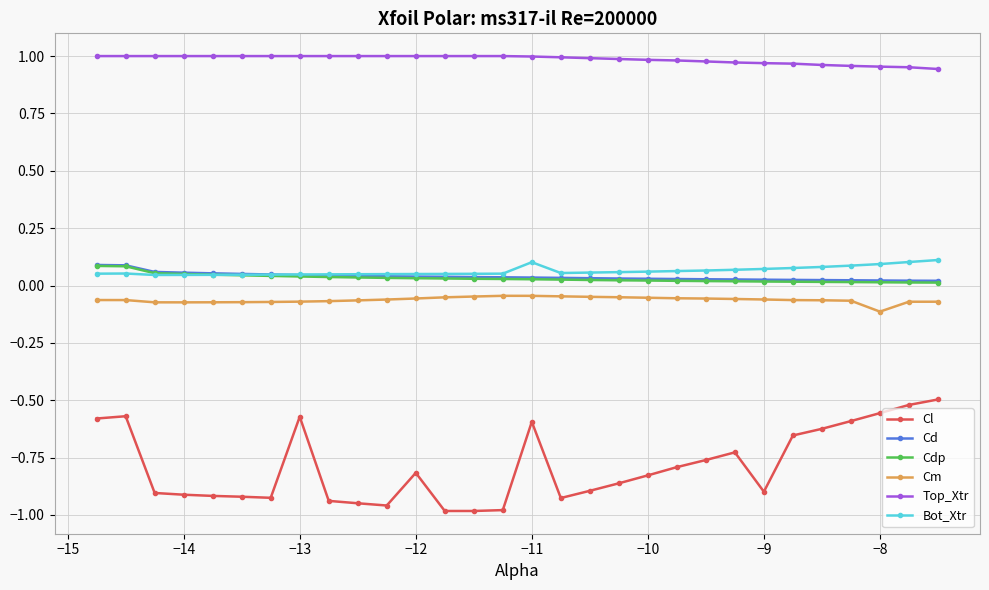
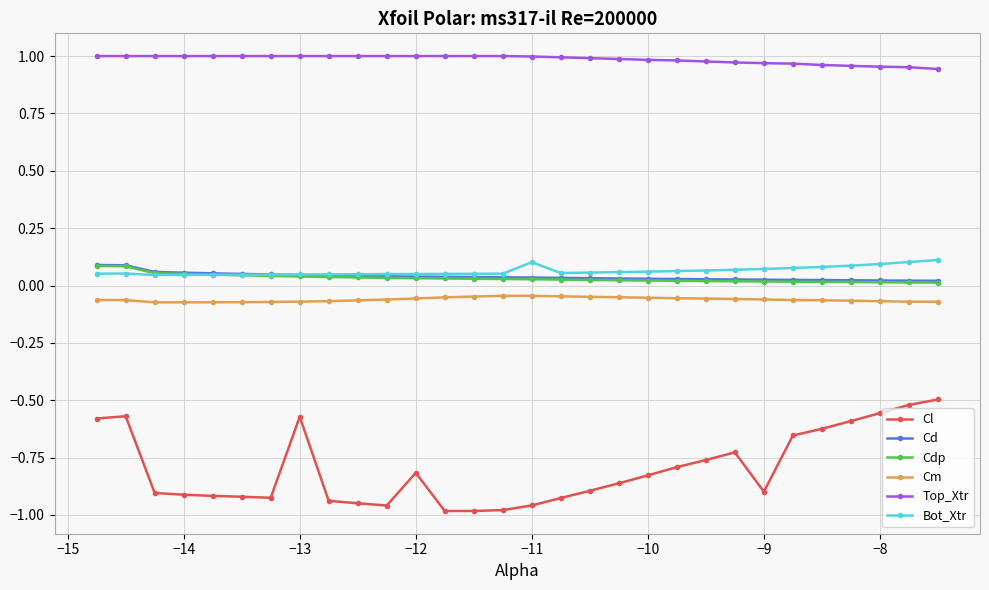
  {
    "Cl": {
      "−14": -0.91,
      "−13": -0.57,
      "−12": -0.82,
-     "−11": -0.59,
+     "−11": -0.96,
      "−10": -0.83,
      "−9": -0.90,
      "−8": -0.56
    },
    "Cm": {
      "−14": -0.07,
      "−13": -0.07,
      "−12": -0.06,
      "−11": -0.05,
      "−10": -0.05,
      "−9": -0.06,
-     "−8": -0.11
+     "−8": -0.07
    },
    "Top_Xtr": {
      "−14": 1.00,
      "−13": 1.00,
      "−12": 1.00,
      "−11": 1.00,
      "−10": 0.98,
      "−9": 0.97,
      "−8": 0.95
    },
    "Bot_Xtr": {
      "−12": 0.05,
      "−11": 0.10,
      "−10": 0.06,
      "−9": 0.07,
      "−8": 0.09
    }
  }
